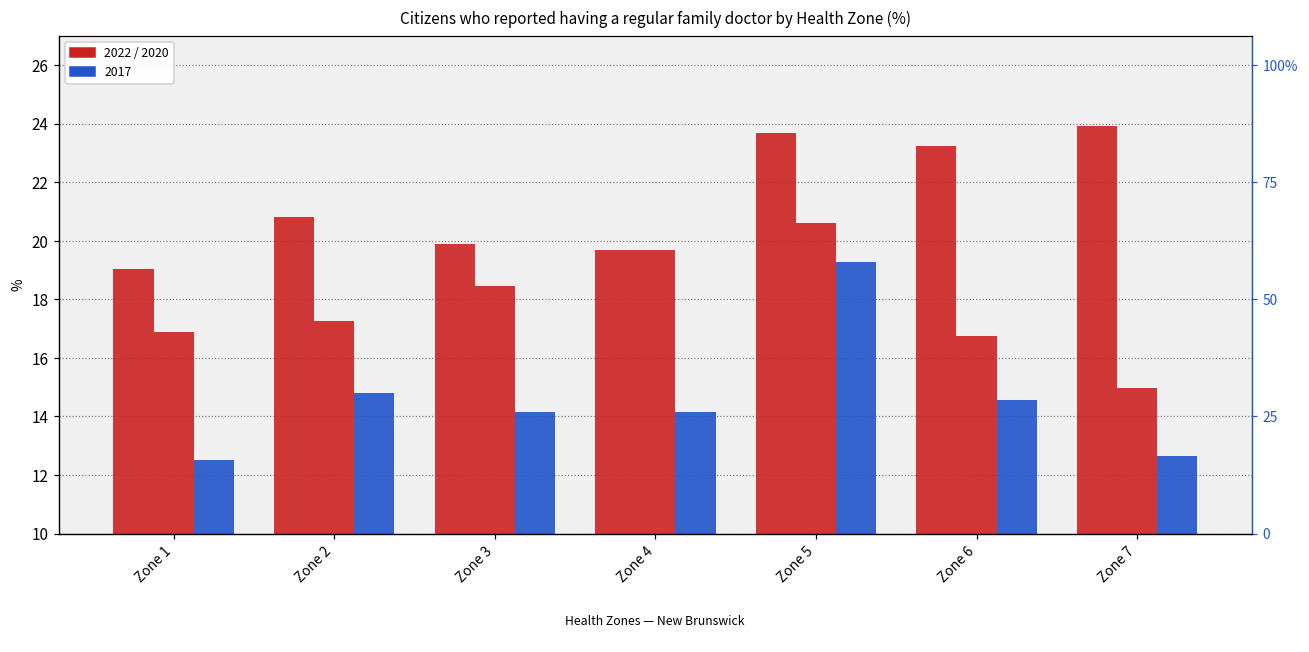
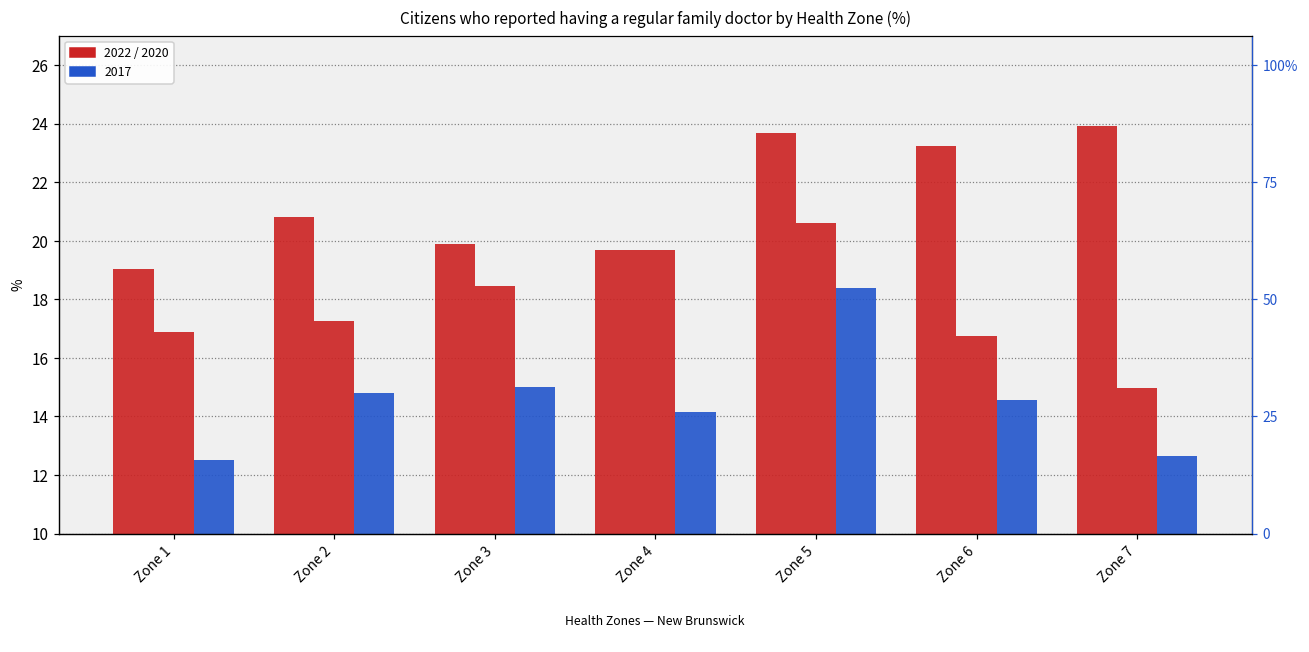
  {
    "2017": {
      "Zone 1": 12.5,
      "Zone 2": 14.8,
-     "Zone 3": 14.2,
+     "Zone 3": 15.0,
      "Zone 4": 14.1,
-     "Zone 5": 19.3,
+     "Zone 5": 18.4,
      "Zone 6": 14.6,
      "Zone 7": 12.7
    }
  }
